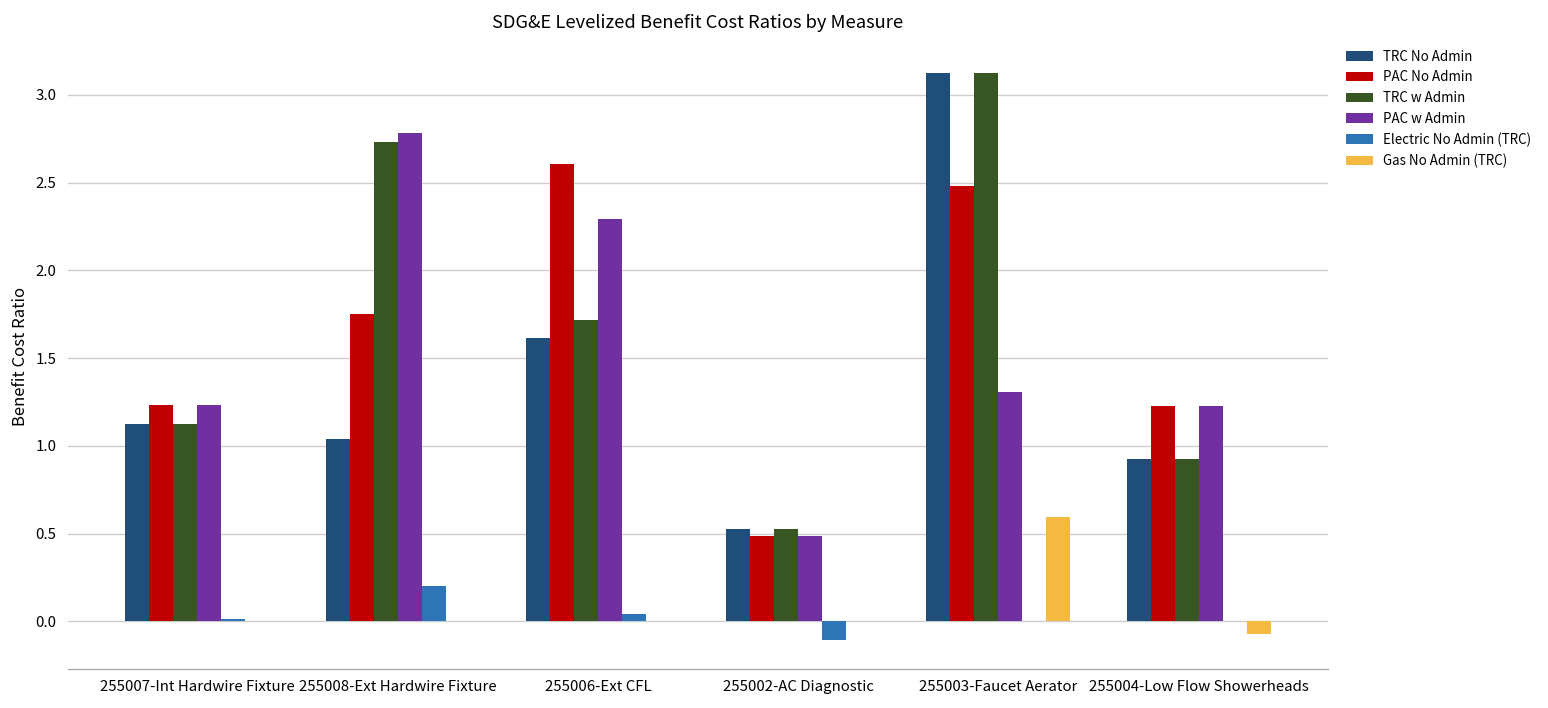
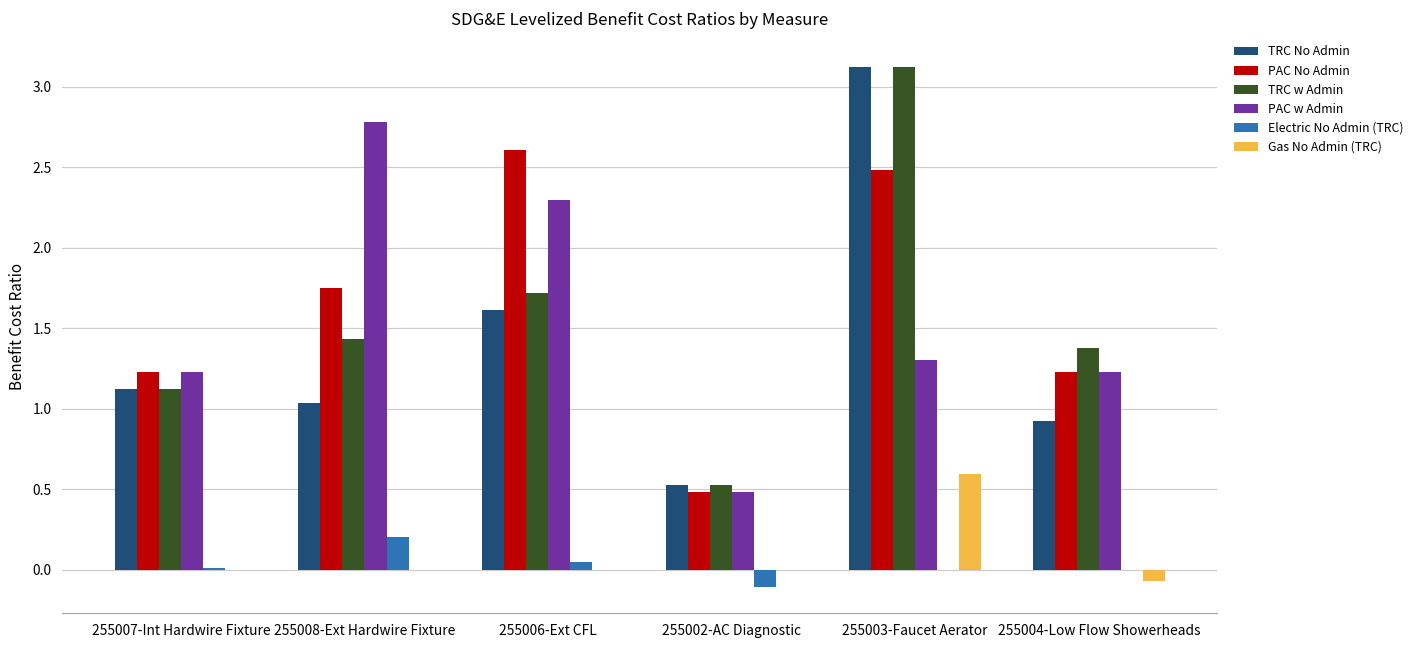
  {
    "TRC No Admin": {
      "255007-Int Hardwire Fixture": 1.12,
      "255008-Ext Hardwire Fixture": 1.04,
      "255006-Ext CFL": 1.62,
      "255002-AC Diagnostic": 0.53,
      "255003-Faucet Aerator": 3.13,
      "255004-Low Flow Showerheads": 0.92
    },
    "PAC No Admin": {
      "255007-Int Hardwire Fixture": 1.23,
      "255008-Ext Hardwire Fixture": 1.75,
      "255006-Ext CFL": 2.60,
      "255002-AC Diagnostic": 0.49,
      "255003-Faucet Aerator": 2.48,
      "255004-Low Flow Showerheads": 1.23
    },
    "TRC w Admin": {
      "255007-Int Hardwire Fixture": 1.12,
-     "255008-Ext Hardwire Fixture": 2.73,
+     "255008-Ext Hardwire Fixture": 1.43,
      "255006-Ext CFL": 1.72,
      "255002-AC Diagnostic": 0.53,
      "255003-Faucet Aerator": 3.13,
-     "255004-Low Flow Showerheads": 0.92
+     "255004-Low Flow Showerheads": 1.38
    },
    "PAC w Admin": {
      "255007-Int Hardwire Fixture": 1.23,
      "255008-Ext Hardwire Fixture": 2.78,
      "255006-Ext CFL": 2.30,
      "255002-AC Diagnostic": 0.49,
      "255003-Faucet Aerator": 1.30,
      "255004-Low Flow Showerheads": 1.23
    },
    "Electric No Admin (TRC)": {
      "255008-Ext Hardwire Fixture": 0.20,
      "255006-Ext CFL": 0.04,
      "255002-AC Diagnostic": -0.11,
      "255003-Faucet Aerator": 0.00,
      "255004-Low Flow Showerheads": 0.00
    },
    "Gas No Admin (TRC)": {
      "255007-Int Hardwire Fixture": 0.00,
      "255008-Ext Hardwire Fixture": 0.00,
      "255006-Ext CFL": 0.00,
      "255002-AC Diagnostic": 0.00,
      "255003-Faucet Aerator": 0.59,
      "255004-Low Flow Showerheads": -0.07
    }
  }
